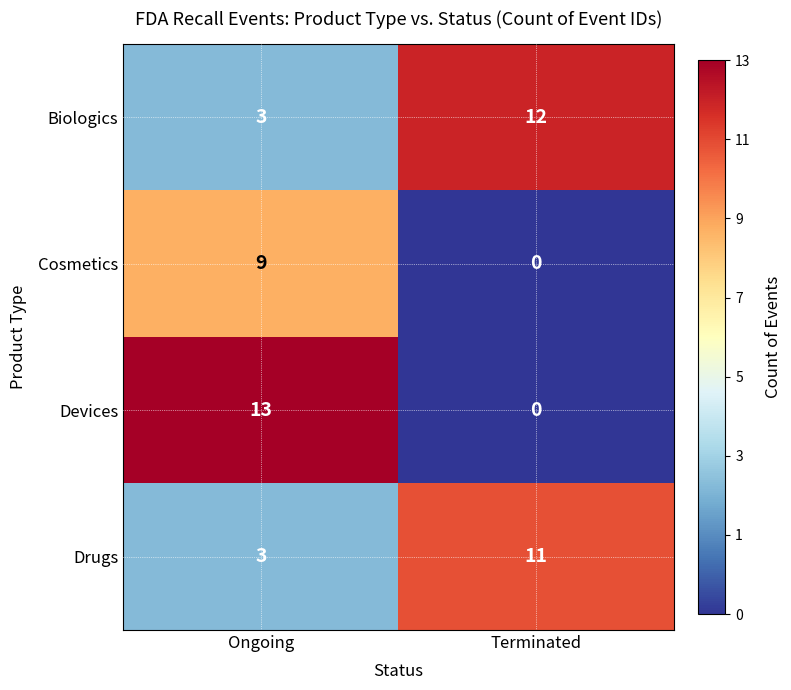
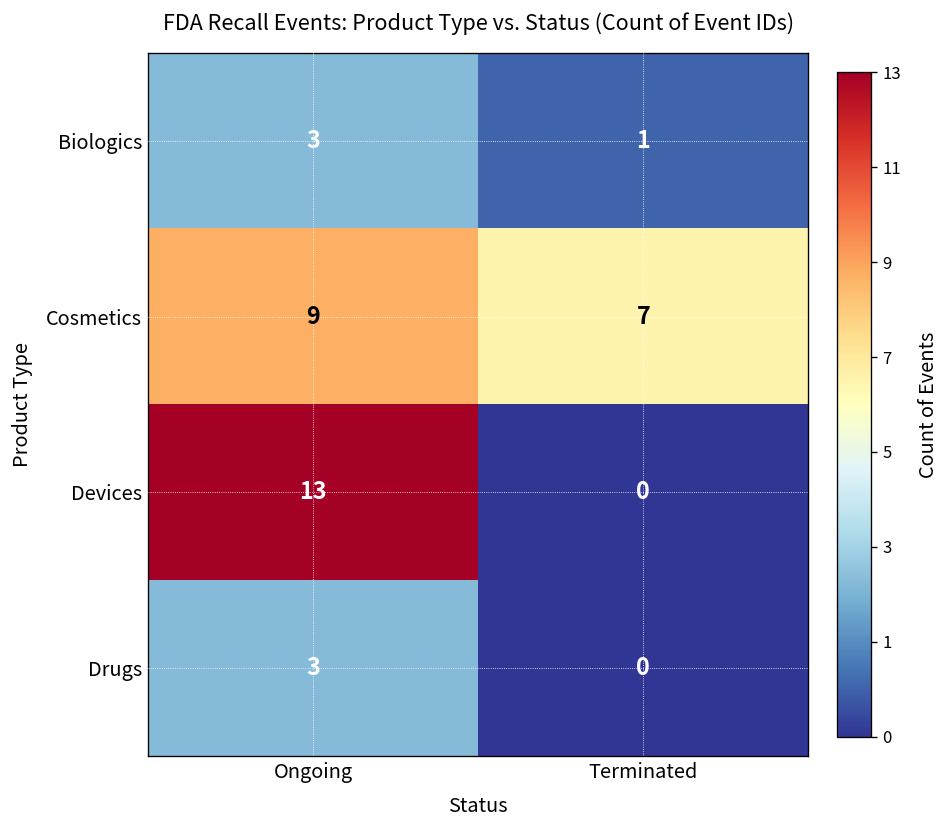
  {
    "Biologics": {
      "Ongoing": 3,
-     "Terminated": 12
+     "Terminated": 1
    },
    "Cosmetics": {
      "Ongoing": 9,
-     "Terminated": 0
+     "Terminated": 7
    },
    "Devices": {
      "Ongoing": 13,
      "Terminated": 0
    },
    "Drugs": {
      "Ongoing": 3,
-     "Terminated": 11
+     "Terminated": 0
    }
  }
